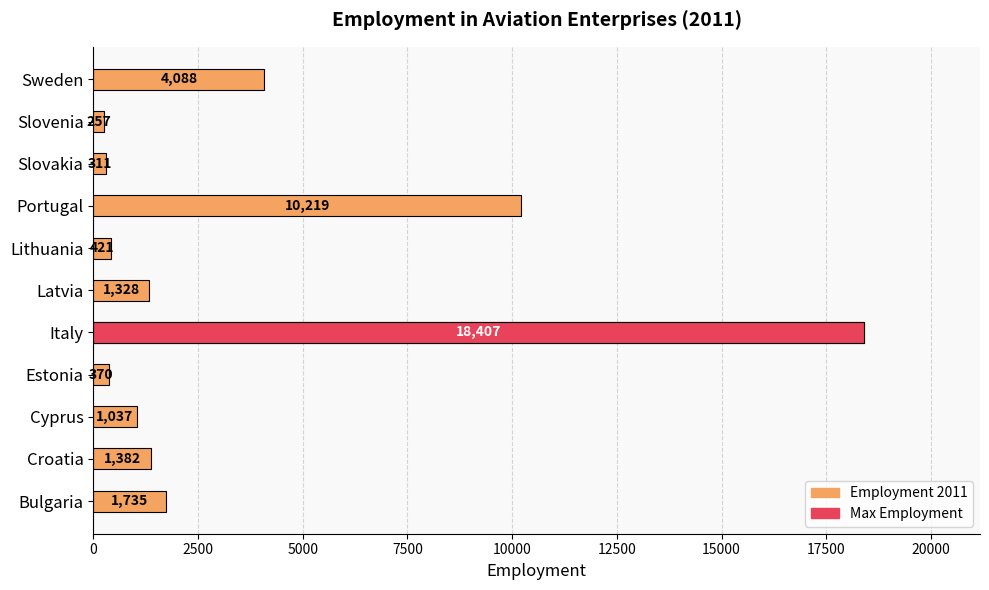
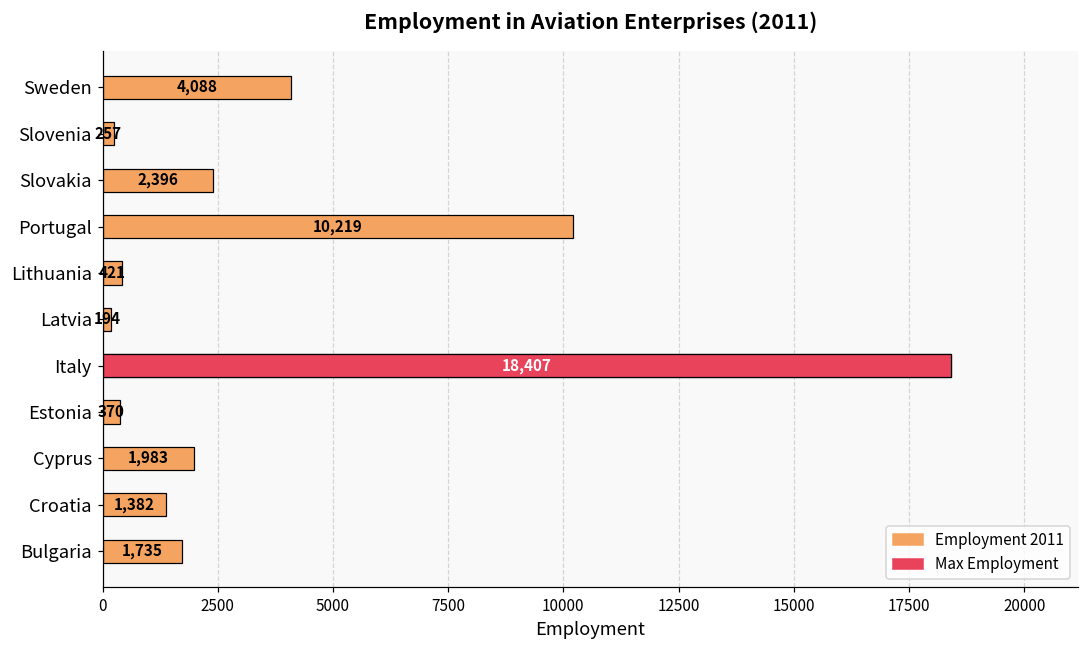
  {
    "Employment 2011": {
      "Sweden": "4,088",
      "Slovenia": "257",
-     "Slovakia": "311",
+     "Slovakia": "2,396",
      "Portugal": "10,219",
      "Lithuania": "421",
-     "Latvia": "1,328",
+     "Latvia": "194",
      "Italy": "18,407",
      "Estonia": "370",
-     "Cyprus": "1,037",
+     "Cyprus": "1,983",
      "Croatia": "1,382",
      "Bulgaria": "1,735"
    },
    "Max Employment": {
      "Italy": "18,407"
    }
  }
